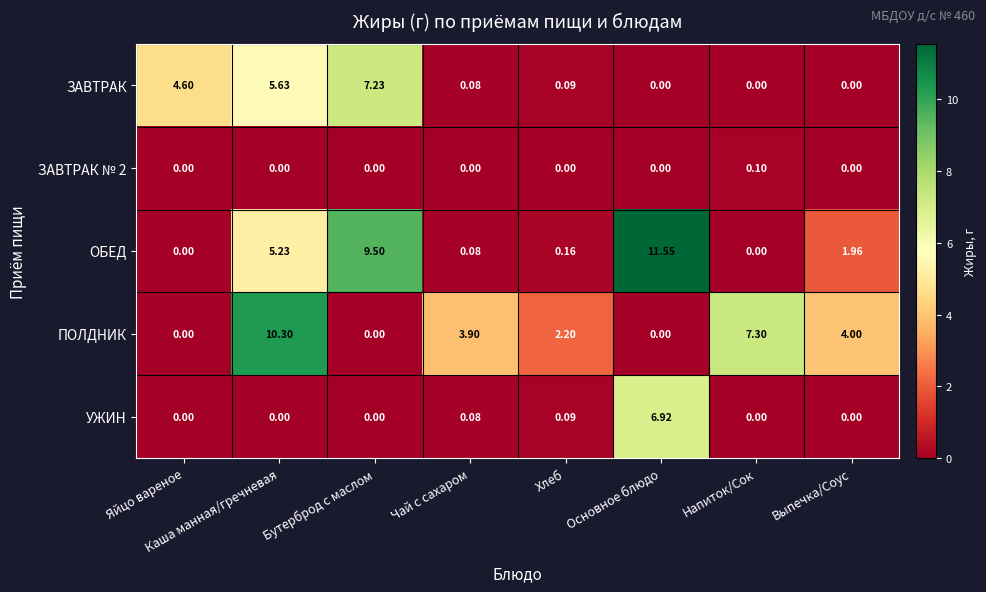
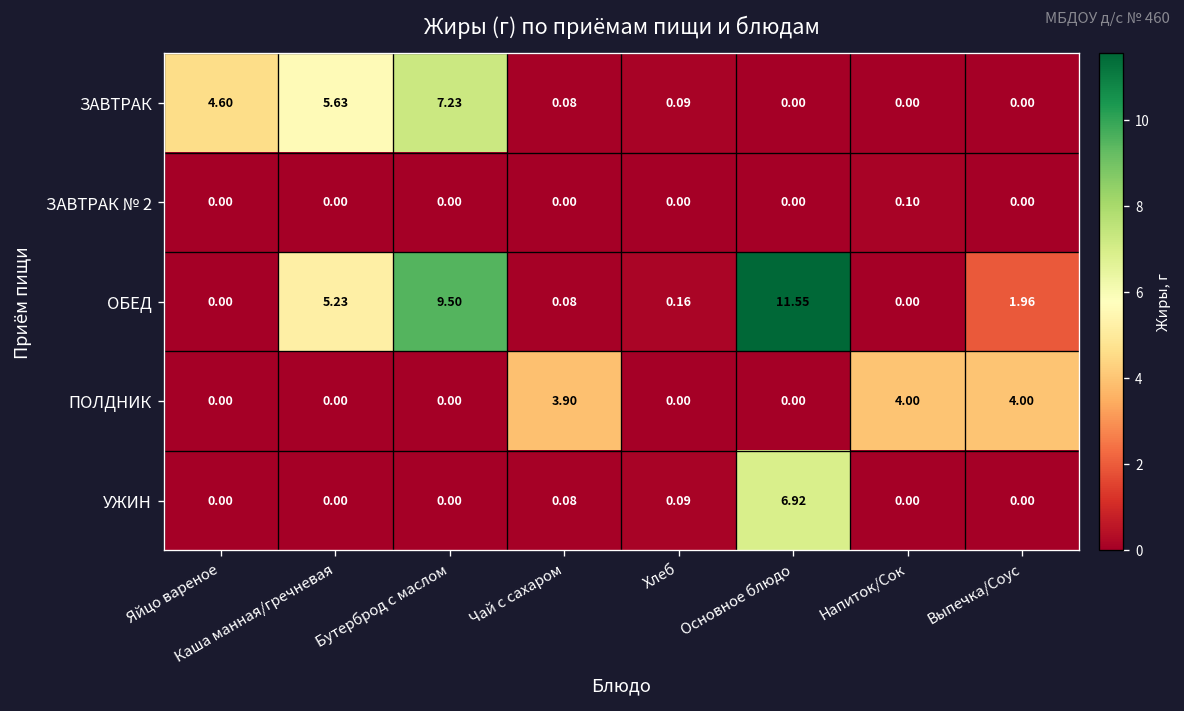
  {
    "ЗАВТРАК": {
      "Яйцо вареное": 4.60,
      "Каша манная/гречневая": 5.63,
      "Бутерброд с маслом": 7.23,
      "Чай с сахаром": 0.08,
      "Хлеб": 0.09,
      "Основное блюдо": 0.00,
      "Напиток/Сок": 0.00,
      "Выпечка/Соус": 0.00
    },
    "ЗАВТРАК № 2": {
      "Яйцо вареное": 0.00,
      "Каша манная/гречневая": 0.00,
      "Бутерброд с маслом": 0.00,
      "Чай с сахаром": 0.00,
      "Хлеб": 0.00,
      "Основное блюдо": 0.00,
      "Напиток/Сок": 0.10,
      "Выпечка/Соус": 0.00
    },
    "ОБЕД": {
      "Яйцо вареное": 0.00,
      "Каша манная/гречневая": 5.23,
      "Бутерброд с маслом": 9.50,
      "Чай с сахаром": 0.08,
      "Хлеб": 0.16,
      "Основное блюдо": 11.55,
      "Напиток/Сок": 0.00,
      "Выпечка/Соус": 1.96
    },
    "ПОЛДНИК": {
      "Яйцо вареное": 0.00,
-     "Каша манная/гречневая": 10.30,
+     "Каша манная/гречневая": 0.00,
      "Бутерброд с маслом": 0.00,
      "Чай с сахаром": 3.90,
-     "Хлеб": 2.20,
+     "Хлеб": 0.00,
      "Основное блюдо": 0.00,
-     "Напиток/Сок": 7.30,
+     "Напиток/Сок": 4.00,
      "Выпечка/Соус": 4.00
    },
    "УЖИН": {
      "Яйцо вареное": 0.00,
      "Каша манная/гречневая": 0.00,
      "Бутерброд с маслом": 0.00,
      "Чай с сахаром": 0.08,
      "Хлеб": 0.09,
      "Основное блюдо": 6.92,
      "Напиток/Сок": 0.00,
      "Выпечка/Соус": 0.00
    }
  }
